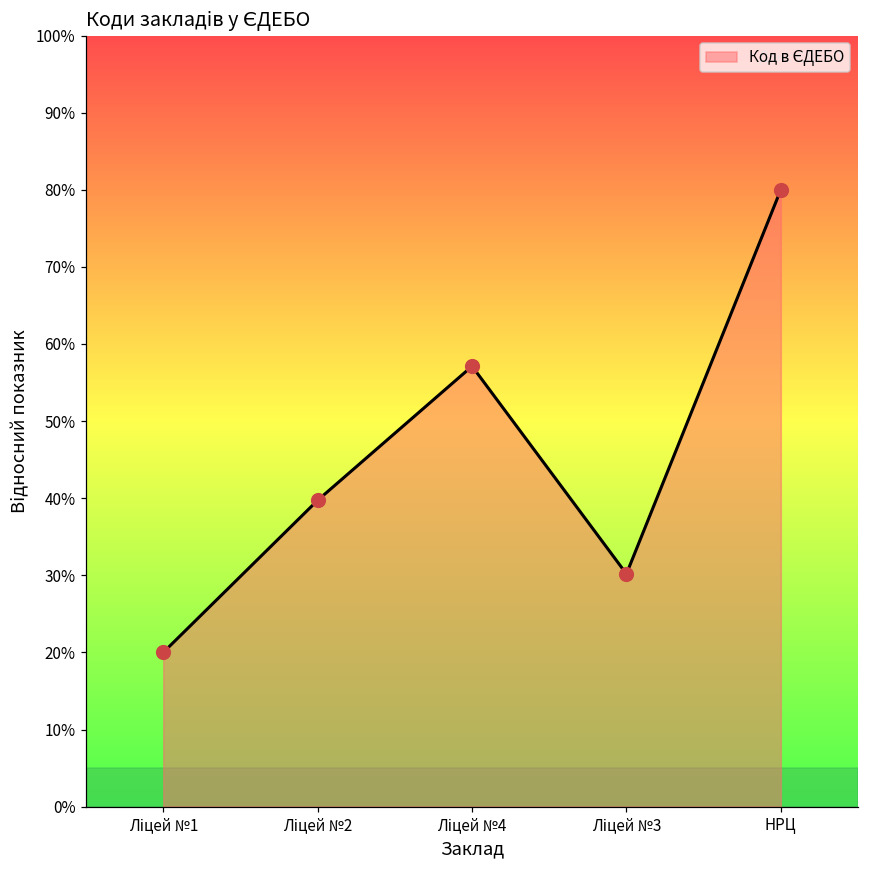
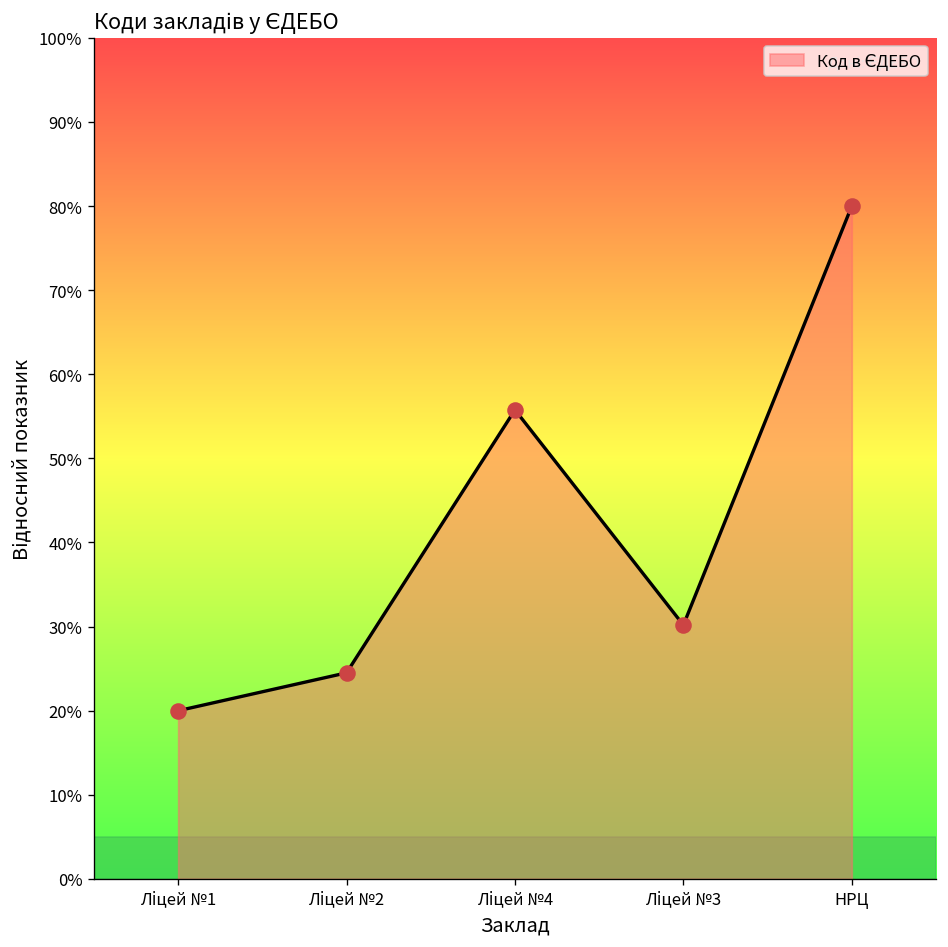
  {
    "Ліцей №1": "20%",
-   "Ліцей №2": "40%",
-   "Ліцей №4": "57%",
+   "Ліцей №2": "25%",
+   "Ліцей №4": "56%",
    "Ліцей №3": "30%",
    "НРЦ": "80%"
  }
